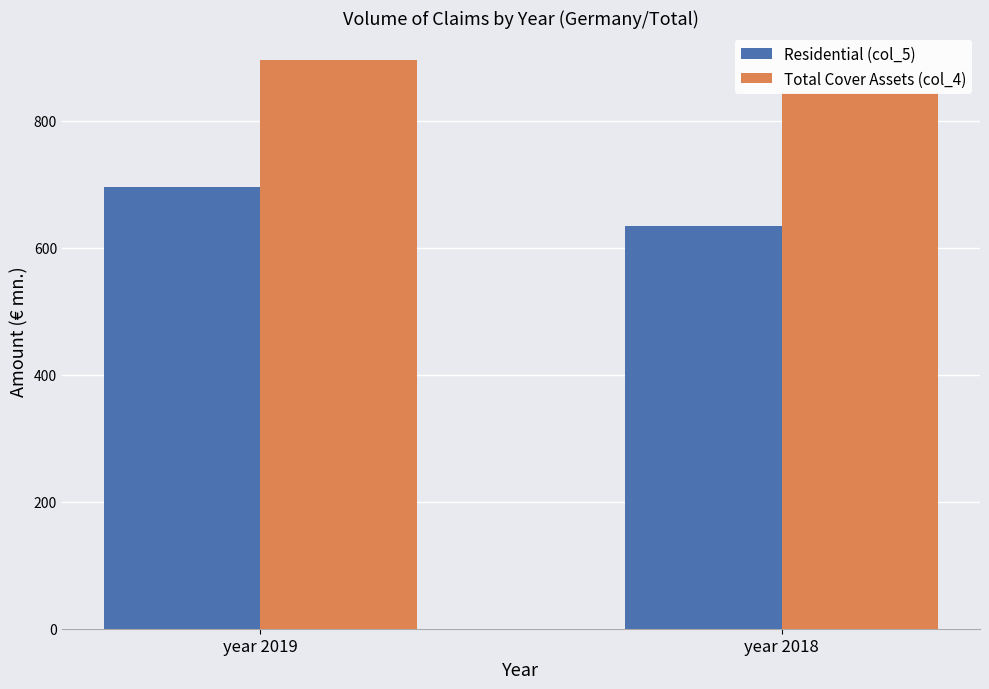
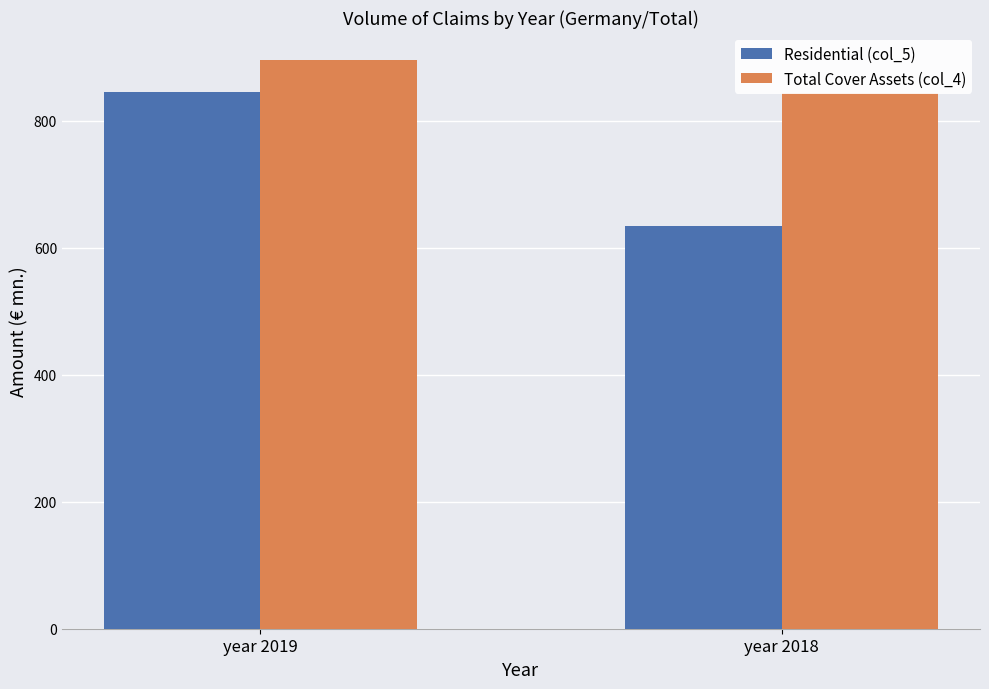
  {
    "Residential (col_5)": {
-     "year 2019": 700,
+     "year 2019": 850,
      "year 2018": 630
    },
    "Total Cover Assets (col_4)": {
      "year 2019": 900
    }
  }
